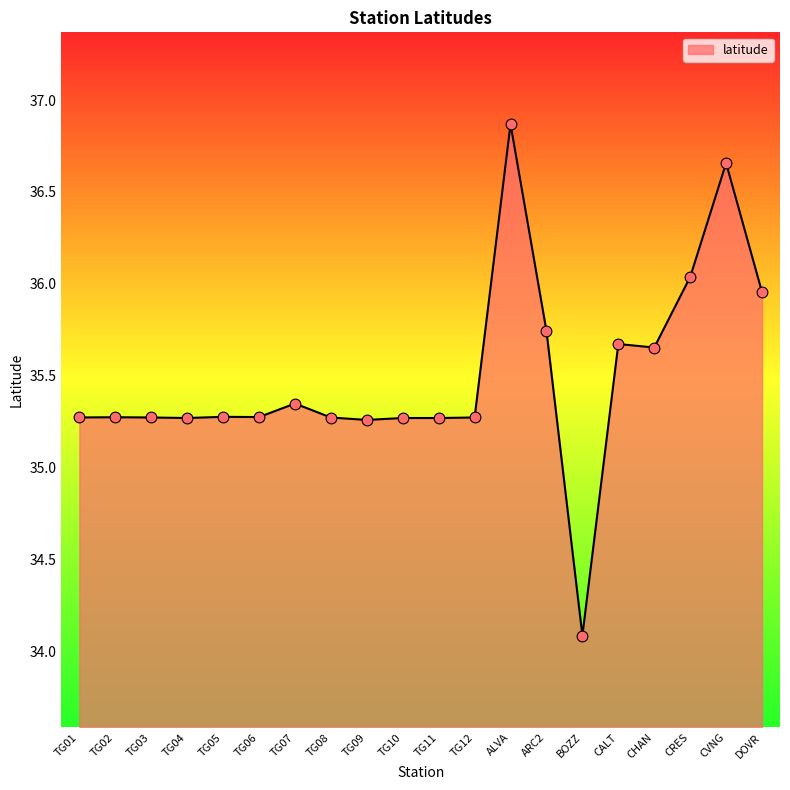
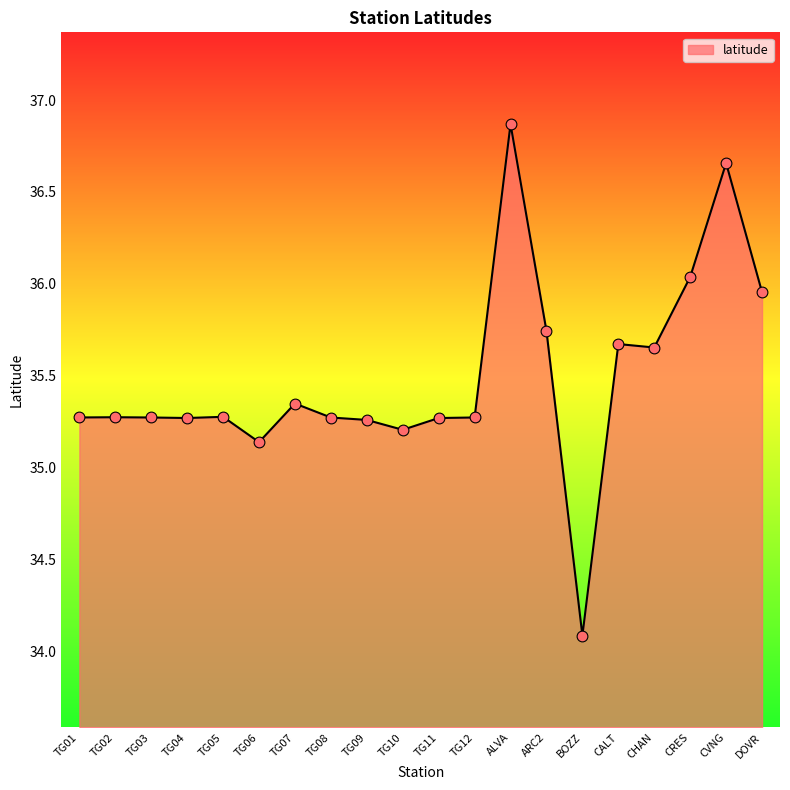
  {
    "TG01": 35.27,
    "TG02": 35.27,
    "TG03": 35.27,
    "TG04": 35.27,
    "TG05": 35.28,
-   "TG06": 35.27,
+   "TG06": 35.14,
    "TG07": 35.35,
    "TG08": 35.27,
    "TG09": 35.26,
-   "TG10": 35.27,
+   "TG10": 35.20,
    "TG11": 35.27,
    "TG12": 35.27,
    "ALVA": 36.87,
    "ARC2": 35.74,
    "BOZZ": 34.08,
    "CALT": 35.67,
    "CHAN": 35.65,
    "CRES": 36.04,
    "CVNG": 36.66,
    "DOVR": 35.95
  }
